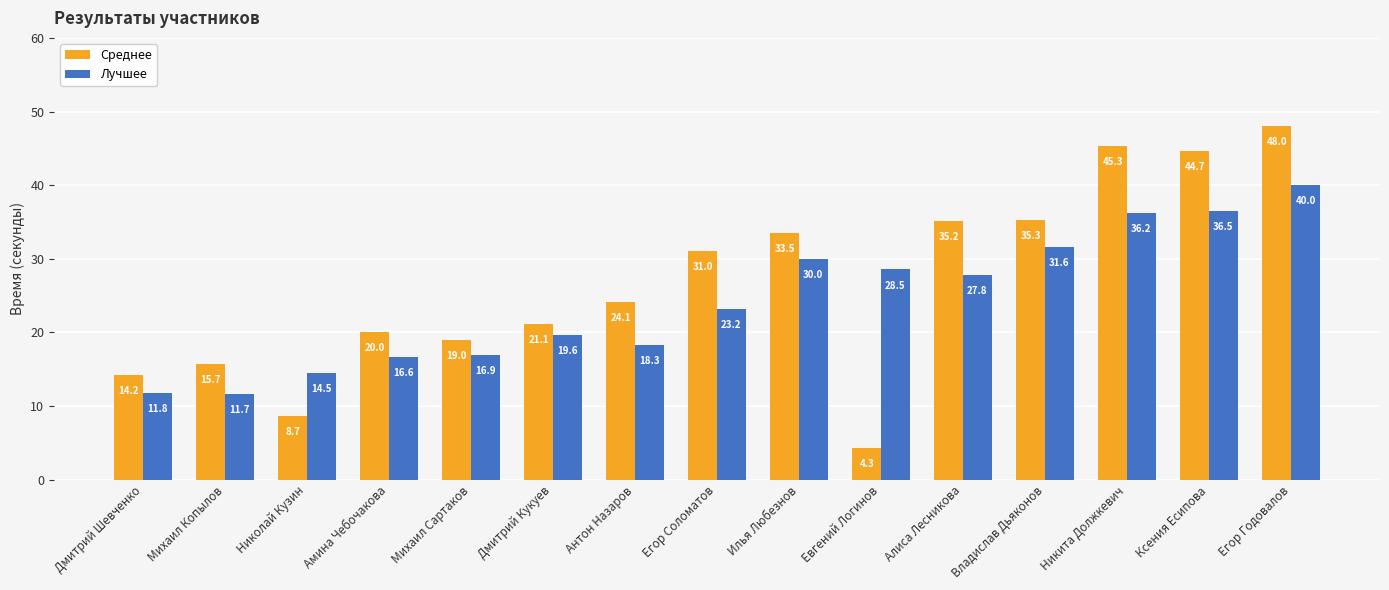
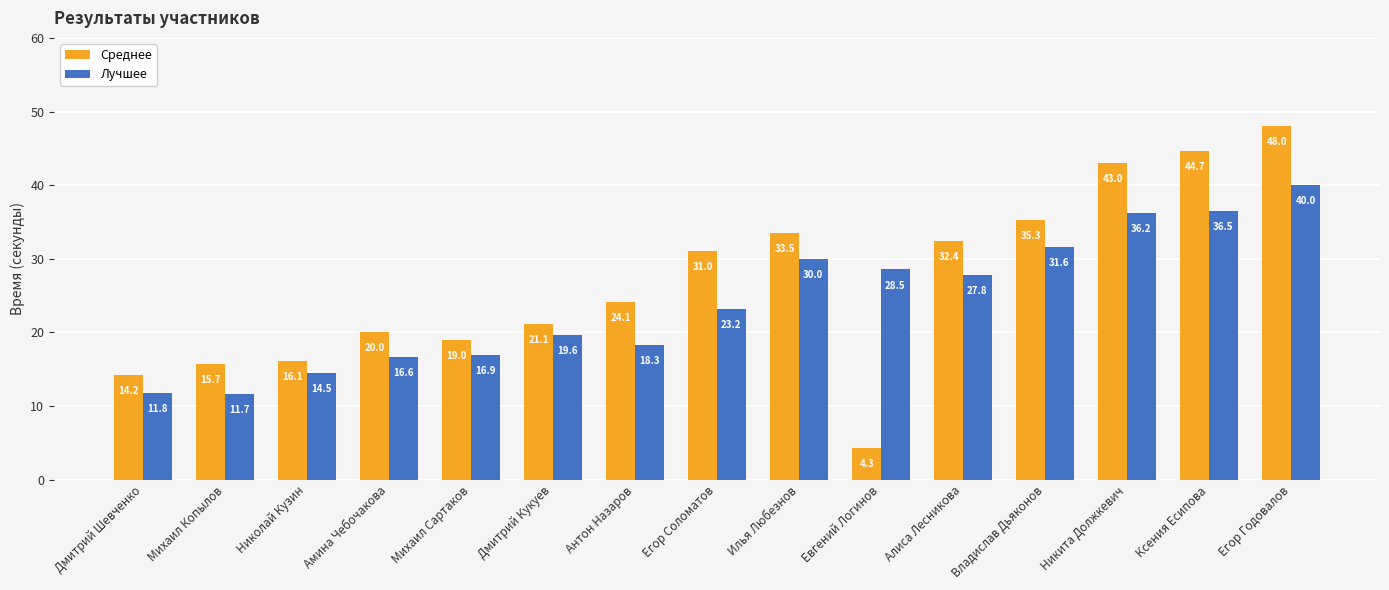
  {
    "Среднее": {
      "Дмитрий Шевченко": 14.2,
      "Михаил Копылов": 15.7,
-     "Николай Кузин": 8.7,
+     "Николай Кузин": 16.1,
      "Амина Чебочакова": 20.0,
      "Михаил Сартаков": 19.0,
      "Дмитрий Кукуев": 21.1,
      "Антон Назаров": 24.1,
      "Егор Соломатов": 31.0,
      "Илья Любезнов": 33.5,
      "Евгений Логинов": 4.3,
-     "Алиса Лесникова": 35.2,
+     "Алиса Лесникова": 32.4,
      "Владислав Дьяконов": 35.3,
-     "Никита Должкевич": 45.3,
+     "Никита Должкевич": 43.0,
      "Ксения Есипова": 44.7,
      "Егор Годовалов": 48.0
    },
    "Лучшее": {
      "Дмитрий Шевченко": 11.8,
      "Михаил Копылов": 11.7,
      "Николай Кузин": 14.5,
      "Амина Чебочакова": 16.6,
      "Михаил Сартаков": 16.9,
      "Дмитрий Кукуев": 19.6,
      "Антон Назаров": 18.3,
      "Егор Соломатов": 23.2,
      "Илья Любезнов": 30.0,
      "Евгений Логинов": 28.5,
      "Алиса Лесникова": 27.8,
      "Владислав Дьяконов": 31.6,
      "Никита Должкевич": 36.2,
      "Ксения Есипова": 36.5,
      "Егор Годовалов": 40.0
    }
  }
